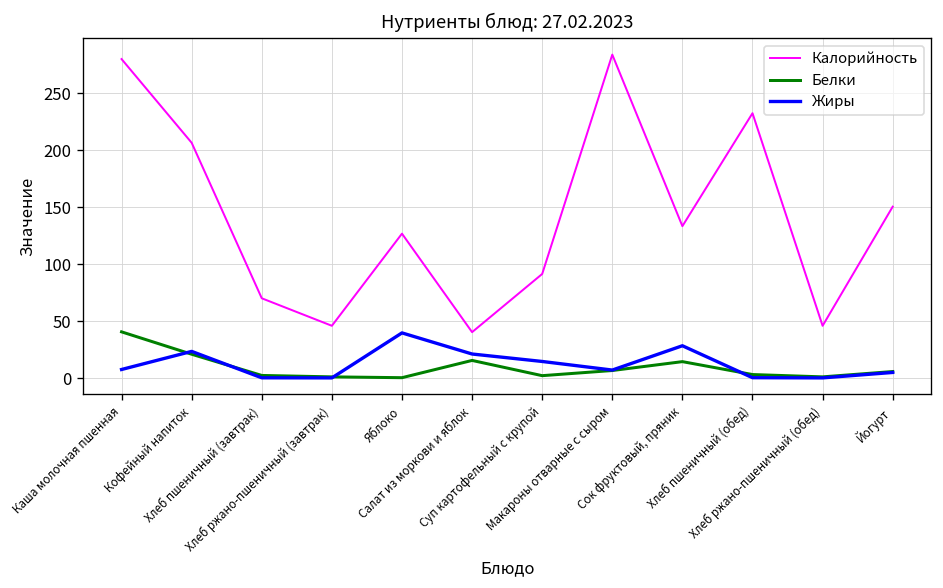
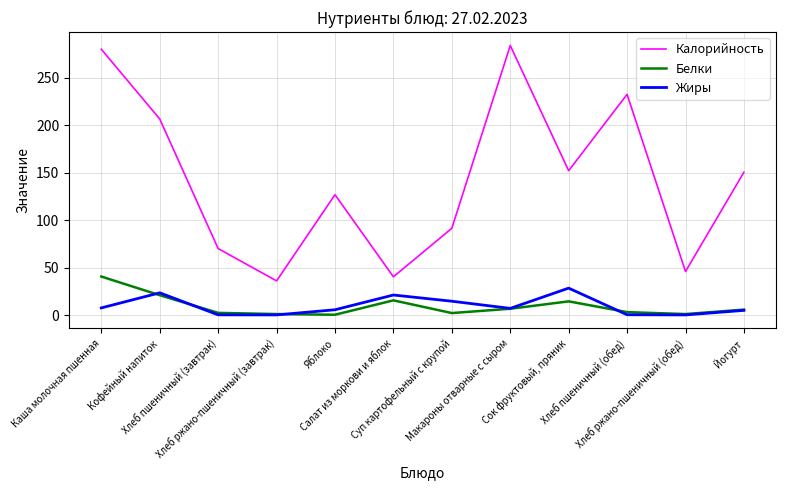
  {
    "Калорийность": {
      "Каша молочная пшенная": 280,
      "Кофейный напиток": 210,
      "Хлеб пшеничный (завтрак)": 70,
-     "Хлеб ржано-пшеничный (завтрак)": 50,
+     "Хлеб ржано-пшеничный (завтрак)": 40,
      "Яблоко": 130,
      "Салат из моркови и яблок": 40,
      "Суп картофельный с крупой": 90,
      "Макароны отварные с сыром": 280,
-     "Сок фруктовый, пряник": 130,
+     "Сок фруктовый, пряник": 150,
      "Хлеб пшеничный (обед)": 230,
      "Хлеб ржано-пшеничный (обед)": 50,
      "Йогурт": 150
    },
    "Белки": {
      "Каша молочная пшенная": 40,
      "Яблоко": 0,
      "Салат из моркови и яблок": 20,
      "Суп картофельный с крупой": 0,
      "Сок фруктовый, пряник": 10,
      "Хлеб пшеничный (обед)": 0
    },
    "Жиры": {
      "Каша молочная пшенная": 10,
-     "Яблоко": 40,
+     "Яблоко": 10,
      "Салат из моркови и яблок": 20,
      "Суп картофельный с крупой": 10,
      "Сок фруктовый, пряник": 30,
      "Хлеб пшеничный (обед)": 0
    }
  }
